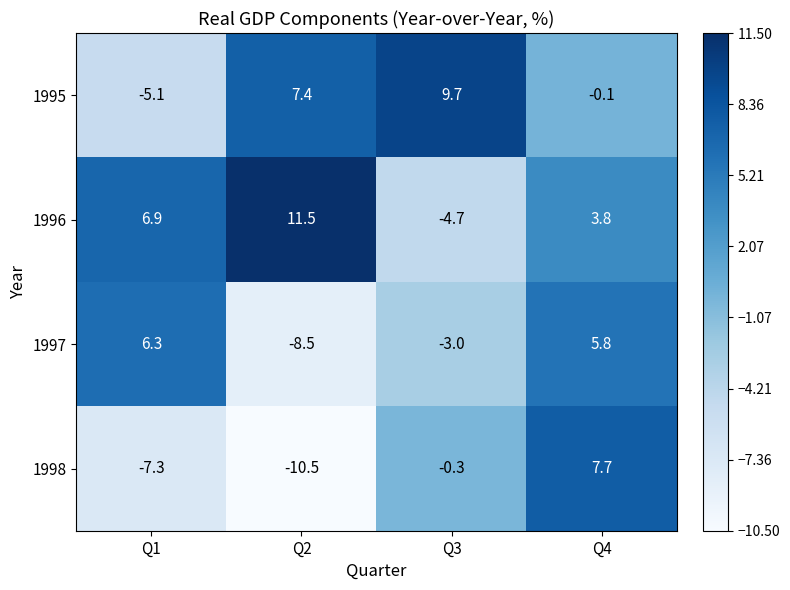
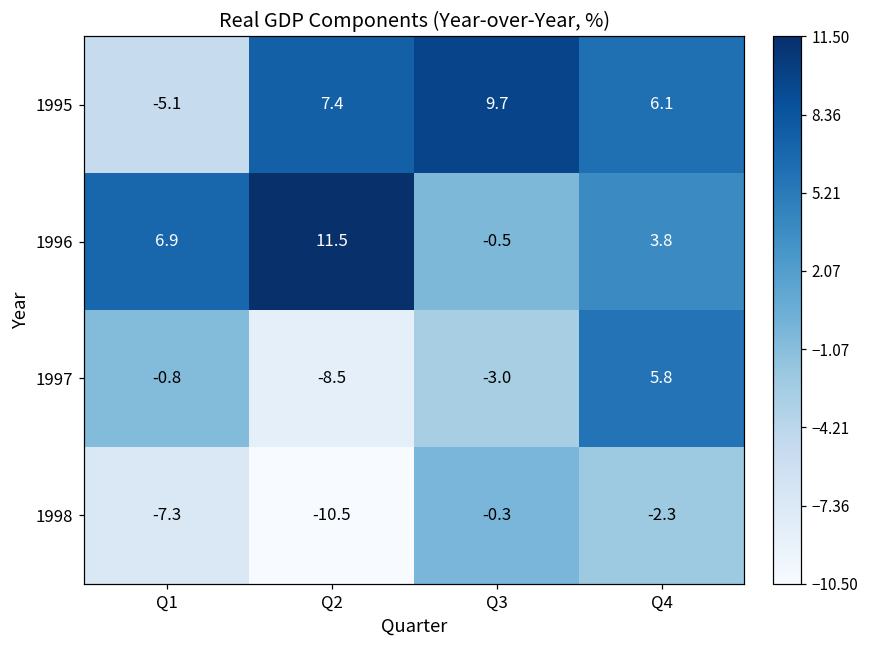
  {
    "1995": {
      "Q1": -5.1,
      "Q2": 7.4,
      "Q3": 9.7,
-     "Q4": -0.1
+     "Q4": 6.1
    },
    "1996": {
      "Q1": 6.9,
      "Q2": 11.5,
-     "Q3": -4.7,
+     "Q3": -0.5,
      "Q4": 3.8
    },
    "1997": {
-     "Q1": 6.3,
+     "Q1": -0.8,
      "Q2": -8.5,
      "Q3": -3.0,
      "Q4": 5.8
    },
    "1998": {
      "Q1": -7.3,
      "Q2": -10.5,
      "Q3": -0.3,
-     "Q4": 7.7
+     "Q4": -2.3
    }
  }
